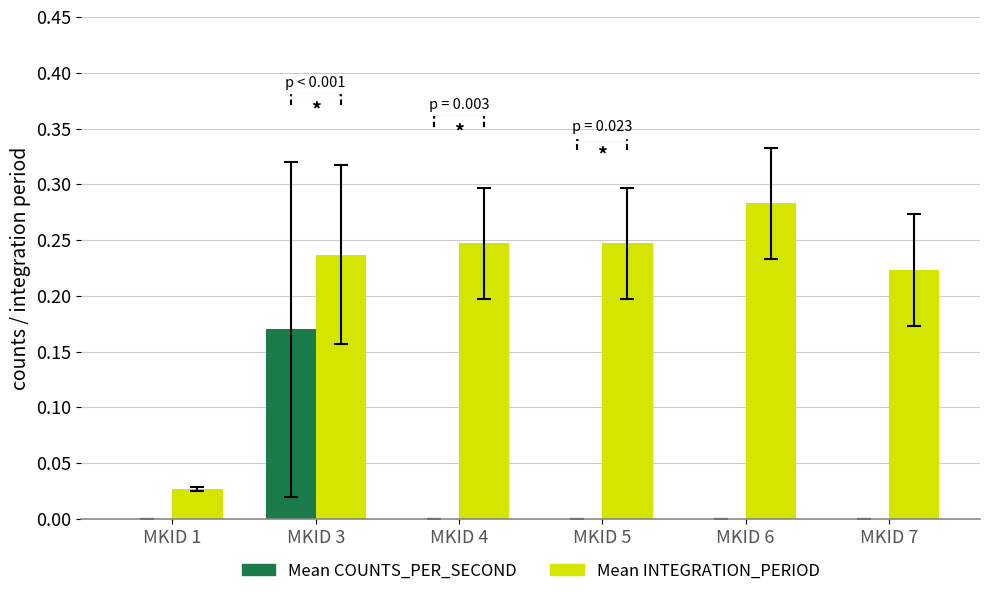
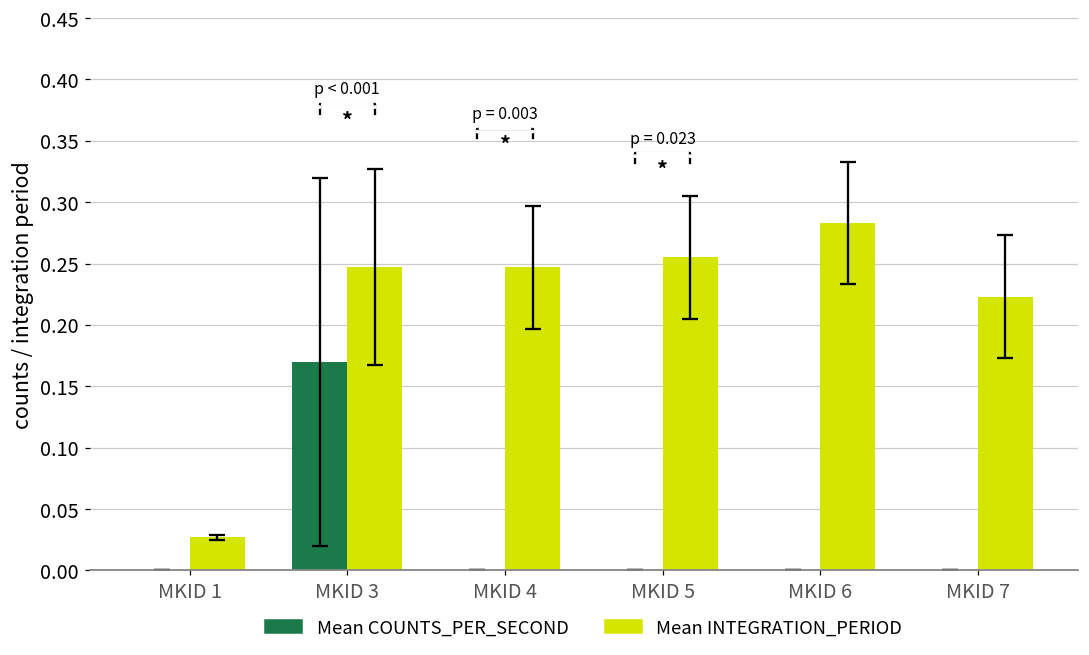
  {
    "Mean COUNTS_PER_SECOND": {
      "MKID 1": 0.000,
      "MKID 3": 0.170,
      "MKID 4": 0.000,
      "MKID 5": 0.000,
      "MKID 6": 0.000,
      "MKID 7": 0.000
    },
    "Mean INTEGRATION_PERIOD": {
      "MKID 1": 0.027,
-     "MKID 3": 0.237,
+     "MKID 3": 0.247,
      "MKID 4": 0.247,
-     "MKID 5": 0.247,
+     "MKID 5": 0.255,
      "MKID 6": 0.283,
      "MKID 7": 0.223
    }
  }
